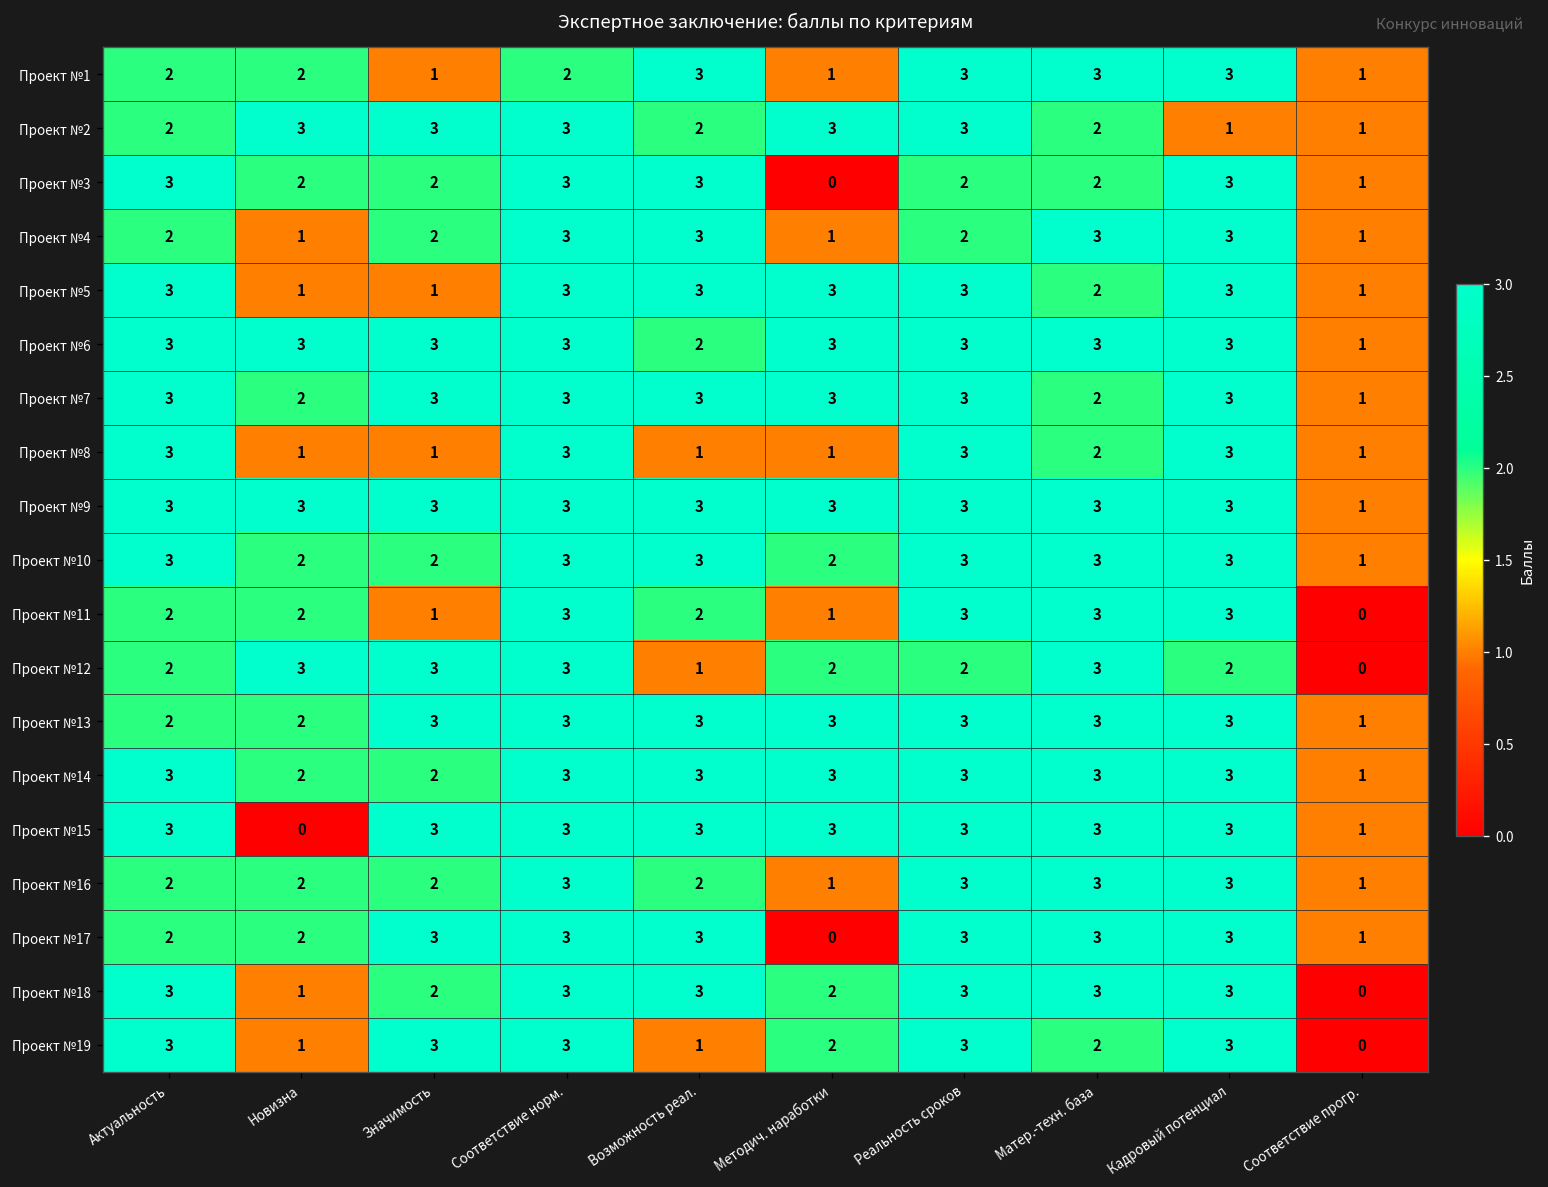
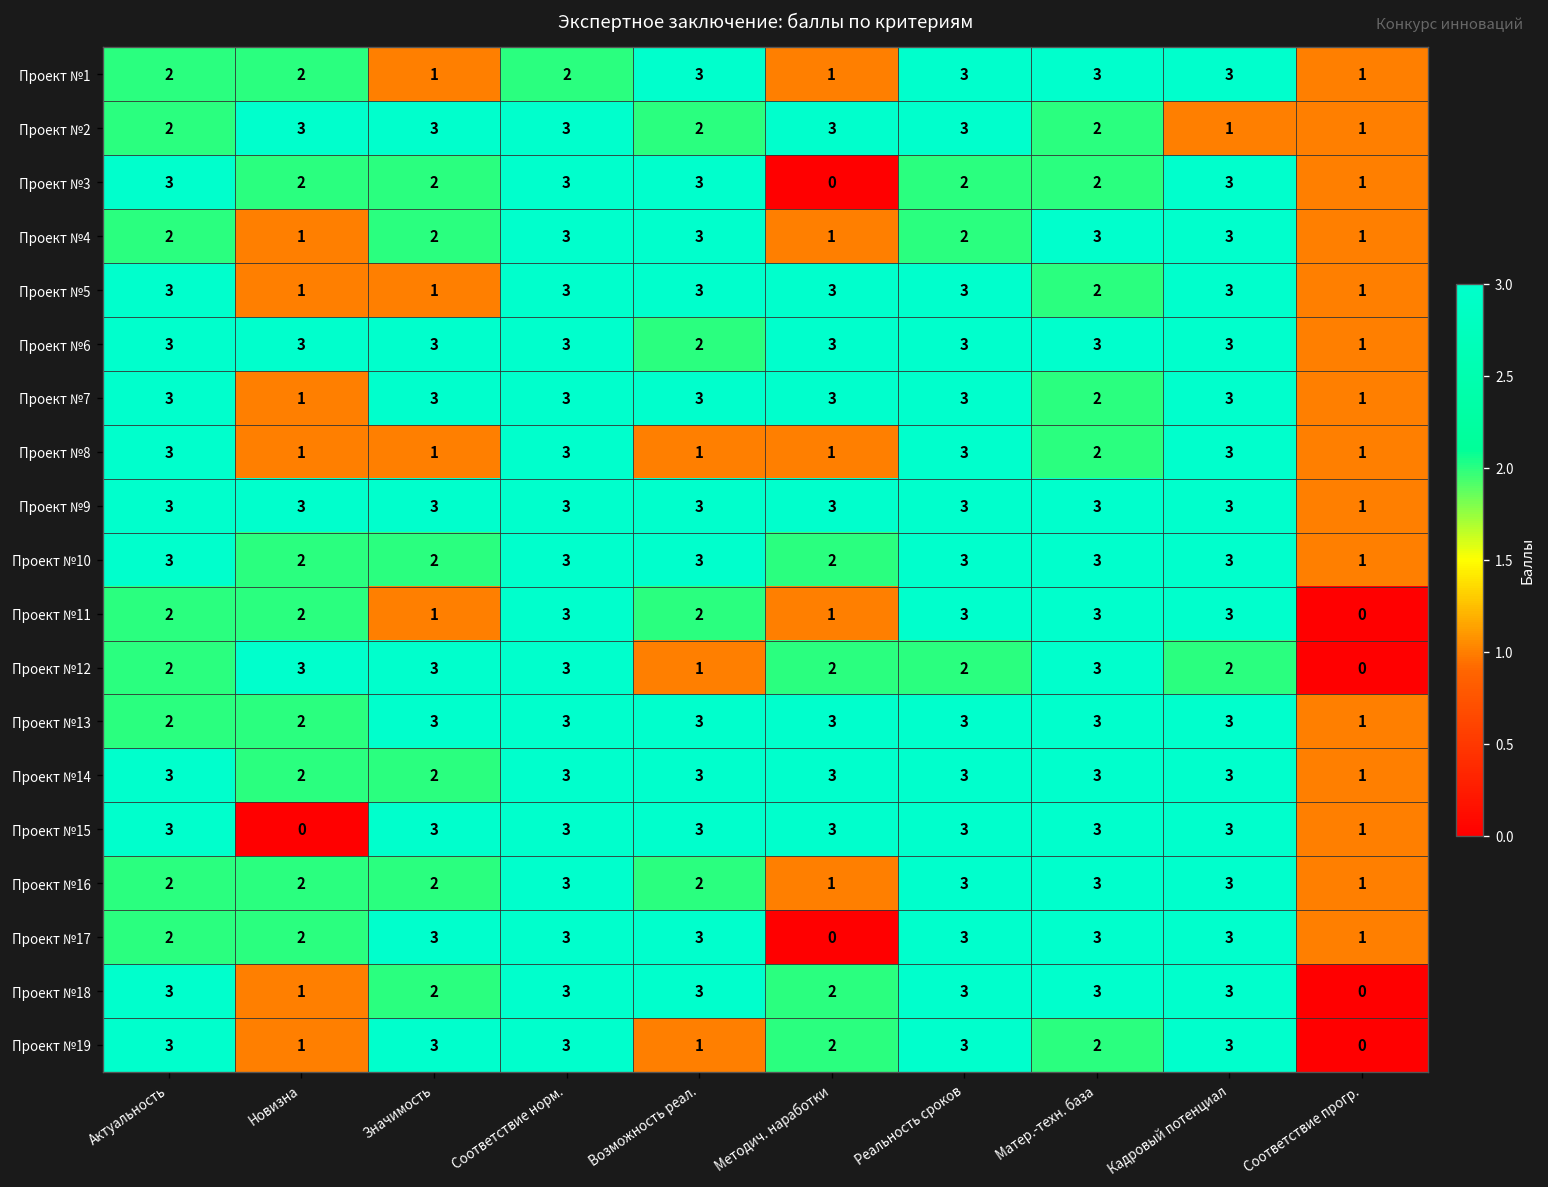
  {
    "Проект №1": {
      "Актуальность": 2,
      "Новизна": 2,
      "Значимость": 1,
      "Соответствие норм.": 2,
      "Возможность реал.": 3,
      "Методич. наработки": 1,
      "Реальность сроков": 3,
      "Матер.-техн. база": 3,
      "Кадровый потенциал": 3,
      "Соответствие прогр.": 1
    },
    "Проект №2": {
      "Актуальность": 2,
      "Новизна": 3,
      "Значимость": 3,
      "Соответствие норм.": 3,
      "Возможность реал.": 2,
      "Методич. наработки": 3,
      "Реальность сроков": 3,
      "Матер.-техн. база": 2,
      "Кадровый потенциал": 1,
      "Соответствие прогр.": 1
    },
    "Проект №3": {
      "Актуальность": 3,
      "Новизна": 2,
      "Значимость": 2,
      "Соответствие норм.": 3,
      "Возможность реал.": 3,
      "Методич. наработки": 0,
      "Реальность сроков": 2,
      "Матер.-техн. база": 2,
      "Кадровый потенциал": 3,
      "Соответствие прогр.": 1
    },
    "Проект №4": {
      "Актуальность": 2,
      "Новизна": 1,
      "Значимость": 2,
      "Соответствие норм.": 3,
      "Возможность реал.": 3,
      "Методич. наработки": 1,
      "Реальность сроков": 2,
      "Матер.-техн. база": 3,
      "Кадровый потенциал": 3,
      "Соответствие прогр.": 1
    },
    "Проект №5": {
      "Актуальность": 3,
      "Новизна": 1,
      "Значимость": 1,
      "Соответствие норм.": 3,
      "Возможность реал.": 3,
      "Методич. наработки": 3,
      "Реальность сроков": 3,
      "Матер.-техн. база": 2,
      "Кадровый потенциал": 3,
      "Соответствие прогр.": 1
    },
    "Проект №6": {
      "Актуальность": 3,
      "Новизна": 3,
      "Значимость": 3,
      "Соответствие норм.": 3,
      "Возможность реал.": 2,
      "Методич. наработки": 3,
      "Реальность сроков": 3,
      "Матер.-техн. база": 3,
      "Кадровый потенциал": 3,
      "Соответствие прогр.": 1
    },
    "Проект №7": {
      "Актуальность": 3,
-     "Новизна": 2,
+     "Новизна": 1,
      "Значимость": 3,
      "Соответствие норм.": 3,
      "Возможность реал.": 3,
      "Методич. наработки": 3,
      "Реальность сроков": 3,
      "Матер.-техн. база": 2,
      "Кадровый потенциал": 3,
      "Соответствие прогр.": 1
    },
    "Проект №8": {
      "Актуальность": 3,
      "Новизна": 1,
      "Значимость": 1,
      "Соответствие норм.": 3,
      "Возможность реал.": 1,
      "Методич. наработки": 1,
      "Реальность сроков": 3,
      "Матер.-техн. база": 2,
      "Кадровый потенциал": 3,
      "Соответствие прогр.": 1
    },
    "Проект №9": {
      "Актуальность": 3,
      "Новизна": 3,
      "Значимость": 3,
      "Соответствие норм.": 3,
      "Возможность реал.": 3,
      "Методич. наработки": 3,
      "Реальность сроков": 3,
      "Матер.-техн. база": 3,
      "Кадровый потенциал": 3,
      "Соответствие прогр.": 1
    },
    "Проект №10": {
      "Актуальность": 3,
      "Новизна": 2,
      "Значимость": 2,
      "Соответствие норм.": 3,
      "Возможность реал.": 3,
      "Методич. наработки": 2,
      "Реальность сроков": 3,
      "Матер.-техн. база": 3,
      "Кадровый потенциал": 3,
      "Соответствие прогр.": 1
    },
    "Проект №11": {
      "Актуальность": 2,
      "Новизна": 2,
      "Значимость": 1,
      "Соответствие норм.": 3,
      "Возможность реал.": 2,
      "Методич. наработки": 1,
      "Реальность сроков": 3,
      "Матер.-техн. база": 3,
      "Кадровый потенциал": 3,
      "Соответствие прогр.": 0
    },
    "Проект №12": {
      "Актуальность": 2,
      "Новизна": 3,
      "Значимость": 3,
      "Соответствие норм.": 3,
      "Возможность реал.": 1,
      "Методич. наработки": 2,
      "Реальность сроков": 2,
      "Матер.-техн. база": 3,
      "Кадровый потенциал": 2,
      "Соответствие прогр.": 0
    },
    "Проект №13": {
      "Актуальность": 2,
      "Новизна": 2,
      "Значимость": 3,
      "Соответствие норм.": 3,
      "Возможность реал.": 3,
      "Методич. наработки": 3,
      "Реальность сроков": 3,
      "Матер.-техн. база": 3,
      "Кадровый потенциал": 3,
      "Соответствие прогр.": 1
    },
    "Проект №14": {
      "Актуальность": 3,
      "Новизна": 2,
      "Значимость": 2,
      "Соответствие норм.": 3,
      "Возможность реал.": 3,
      "Методич. наработки": 3,
      "Реальность сроков": 3,
      "Матер.-техн. база": 3,
      "Кадровый потенциал": 3,
      "Соответствие прогр.": 1
    },
    "Проект №15": {
      "Актуальность": 3,
      "Новизна": 0,
      "Значимость": 3,
      "Соответствие норм.": 3,
      "Возможность реал.": 3,
      "Методич. наработки": 3,
      "Реальность сроков": 3,
      "Матер.-техн. база": 3,
      "Кадровый потенциал": 3,
      "Соответствие прогр.": 1
    },
    "Проект №16": {
      "Актуальность": 2,
      "Новизна": 2,
      "Значимость": 2,
      "Соответствие норм.": 3,
      "Возможность реал.": 2,
      "Методич. наработки": 1,
      "Реальность сроков": 3,
      "Матер.-техн. база": 3,
      "Кадровый потенциал": 3,
      "Соответствие прогр.": 1
    },
    "Проект №17": {
      "Актуальность": 2,
      "Новизна": 2,
      "Значимость": 3,
      "Соответствие норм.": 3,
      "Возможность реал.": 3,
      "Методич. наработки": 0,
      "Реальность сроков": 3,
      "Матер.-техн. база": 3,
      "Кадровый потенциал": 3,
      "Соответствие прогр.": 1
    },
    "Проект №18": {
      "Актуальность": 3,
      "Новизна": 1,
      "Значимость": 2,
      "Соответствие норм.": 3,
      "Возможность реал.": 3,
      "Методич. наработки": 2,
      "Реальность сроков": 3,
      "Матер.-техн. база": 3,
      "Кадровый потенциал": 3,
      "Соответствие прогр.": 0
    },
    "Проект №19": {
      "Актуальность": 3,
      "Новизна": 1,
      "Значимость": 3,
      "Соответствие норм.": 3,
      "Возможность реал.": 1,
      "Методич. наработки": 2,
      "Реальность сроков": 3,
      "Матер.-техн. база": 2,
      "Кадровый потенциал": 3,
      "Соответствие прогр.": 0
    }
  }
